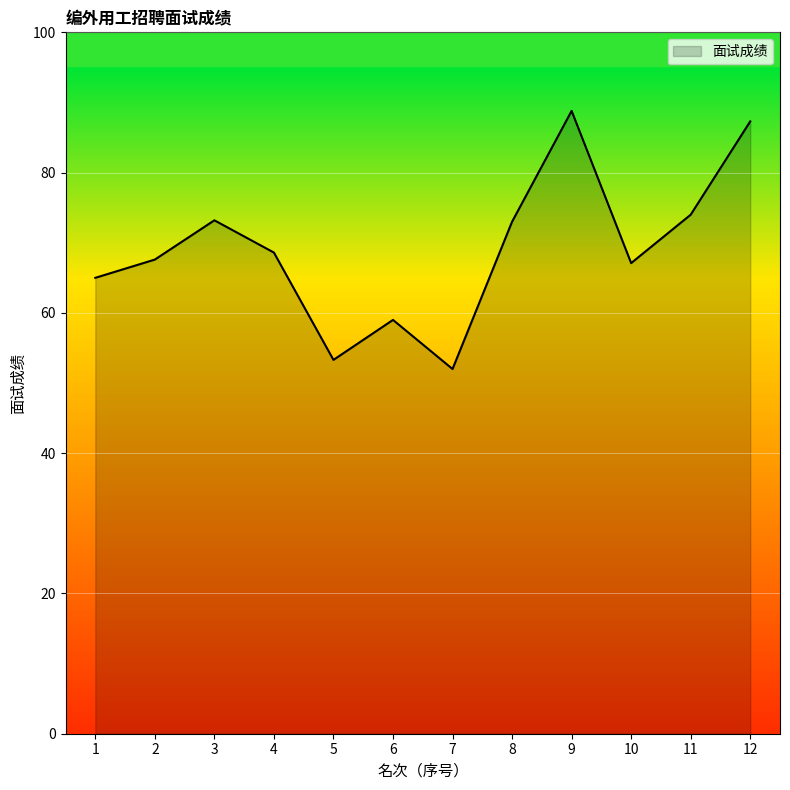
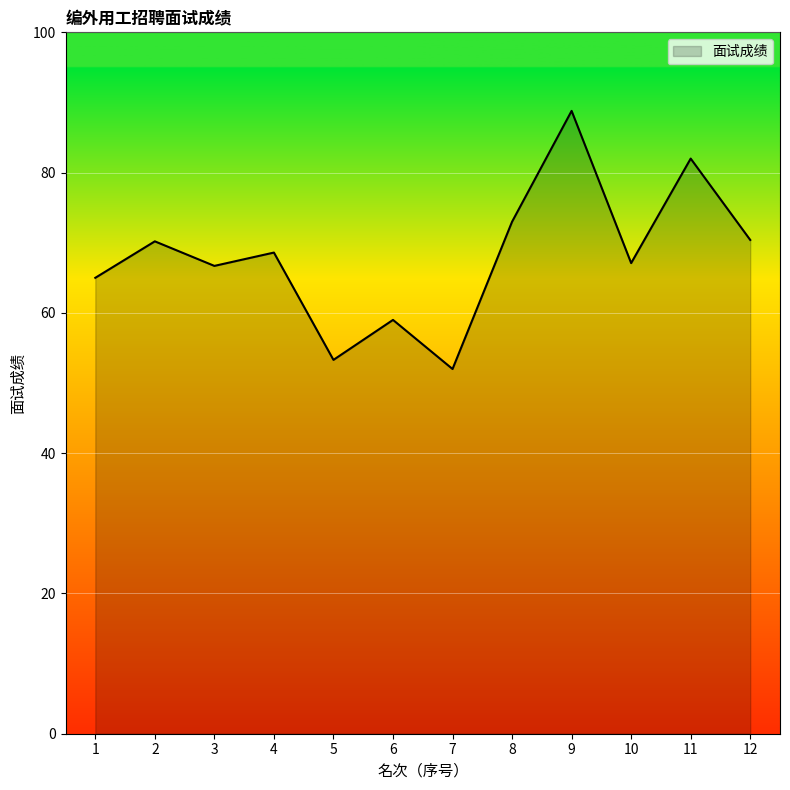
  {
    "1": 65,
-   "2": 68,
-   "3": 73,
+   "2": 70,
+   "3": 67,
    "4": 69,
    "5": 53,
    "6": 59,
    "7": 52,
    "8": 73,
    "9": 89,
    "10": 67,
-   "11": 74,
-   "12": 87
+   "11": 82,
+   "12": 70
  }
